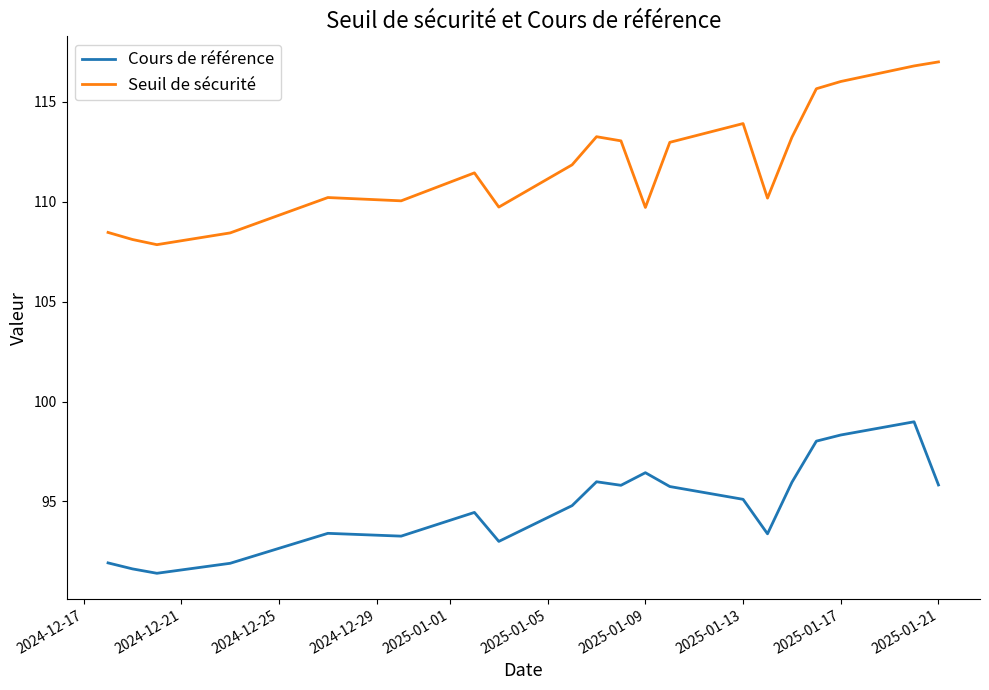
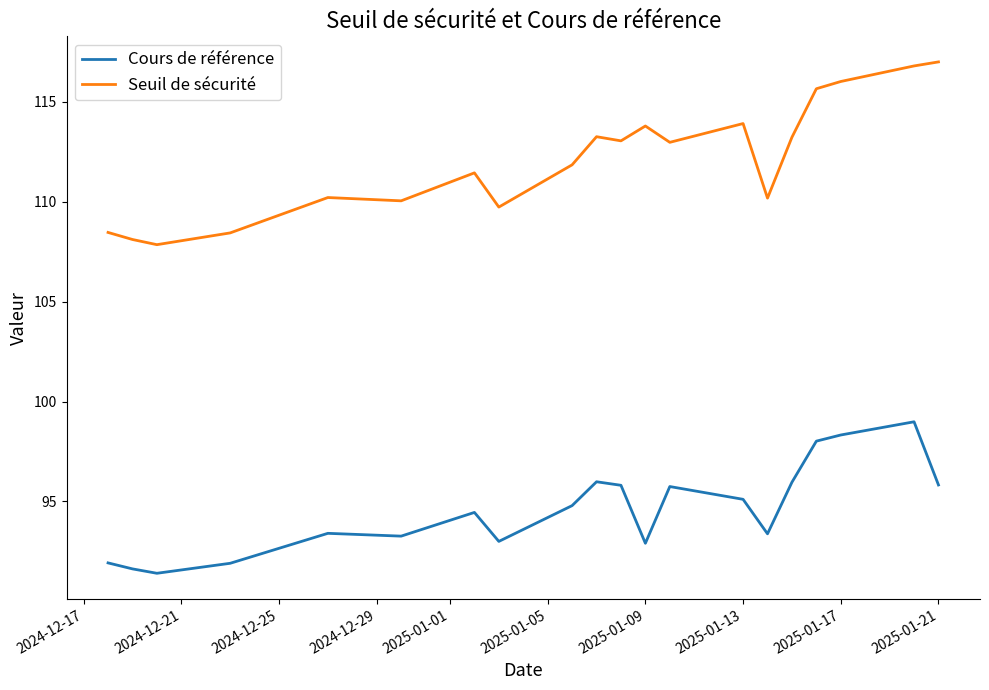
  {
    "Cours de référence": {
-     "2025-01-09": 96.4,
+     "2025-01-09": 92.9,
      "2025-01-13": 95.1,
      "2025-01-17": 98.3,
      "2025-01-21": 95.8
    },
    "Seuil de sécurité": {
-     "2025-01-09": 109.7,
+     "2025-01-09": 113.8,
      "2025-01-13": 113.9,
      "2025-01-17": 116.0,
      "2025-01-21": 117.0
    }
  }
